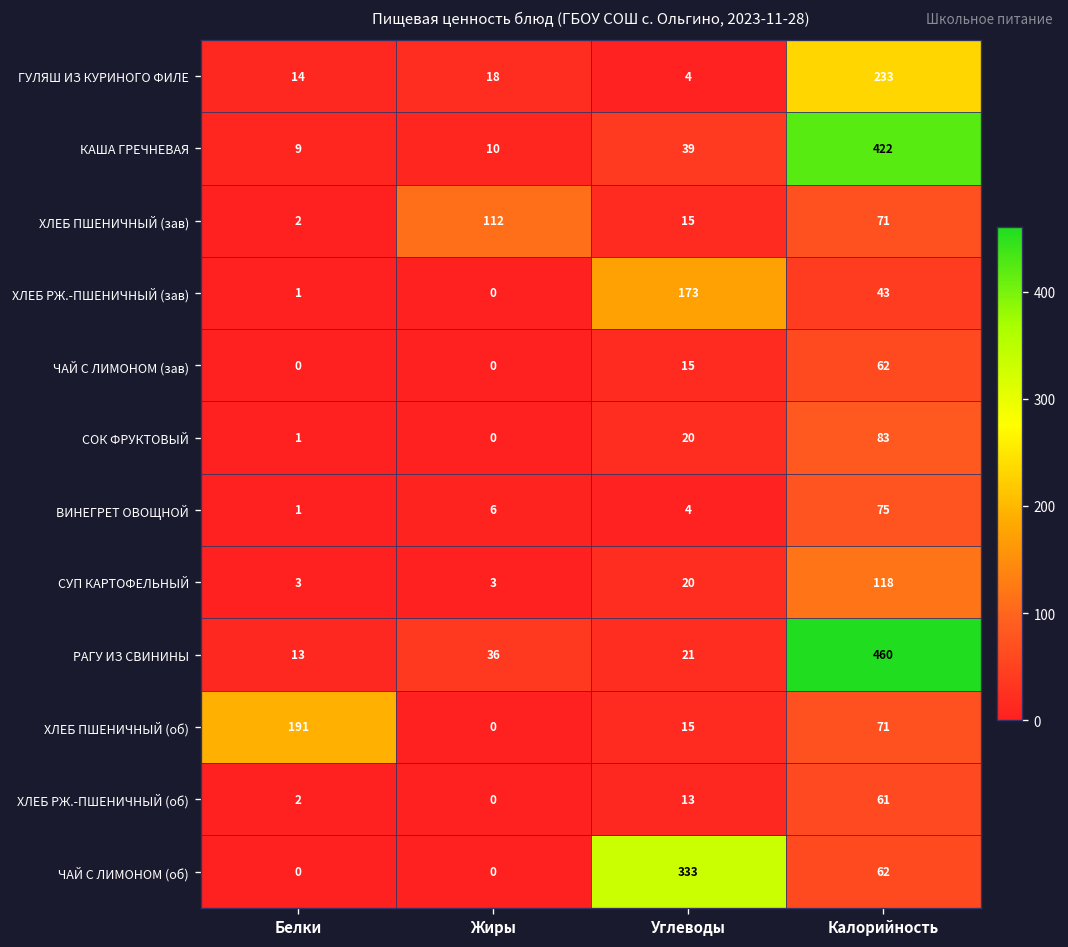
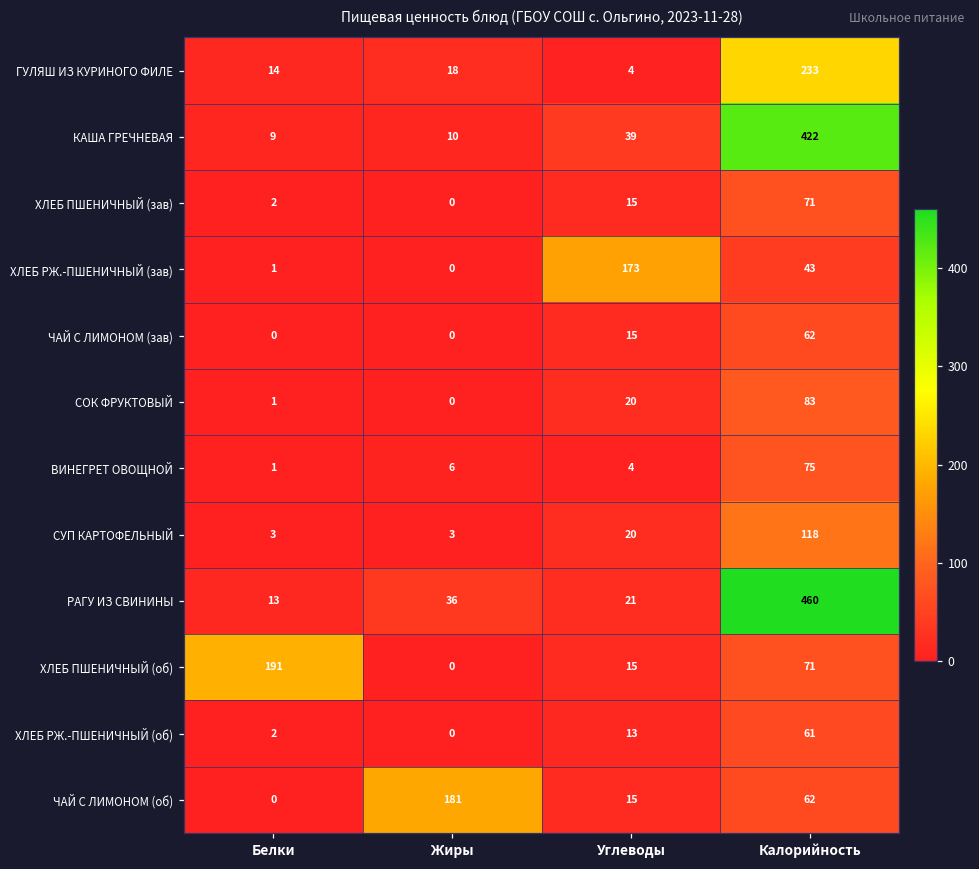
  {
    "ГУЛЯШ ИЗ КУРИНОГО ФИЛЕ": {
      "Белки": 14,
      "Жиры": 18,
      "Углеводы": 4,
      "Калорийность": 233
    },
    "КАША ГРЕЧНЕВАЯ": {
      "Белки": 9,
      "Жиры": 10,
      "Углеводы": 39,
      "Калорийность": 422
    },
    "ХЛЕБ ПШЕНИЧНЫЙ (зав)": {
      "Белки": 2,
-     "Жиры": 112,
+     "Жиры": 0,
      "Углеводы": 15,
      "Калорийность": 71
    },
    "ХЛЕБ РЖ.-ПШЕНИЧНЫЙ (зав)": {
      "Белки": 1,
      "Жиры": 0,
      "Углеводы": 173,
      "Калорийность": 43
    },
    "ЧАЙ С ЛИМОНОМ (зав)": {
      "Белки": 0,
      "Жиры": 0,
      "Углеводы": 15,
      "Калорийность": 62
    },
    "СОК ФРУКТОВЫЙ": {
      "Белки": 1,
      "Жиры": 0,
      "Углеводы": 20,
      "Калорийность": 83
    },
    "ВИНЕГРЕТ ОВОЩНОЙ": {
      "Белки": 1,
      "Жиры": 6,
      "Углеводы": 4,
      "Калорийность": 75
    },
    "СУП КАРТОФЕЛЬНЫЙ": {
      "Белки": 3,
      "Жиры": 3,
      "Углеводы": 20,
      "Калорийность": 118
    },
    "РАГУ ИЗ СВИНИНЫ": {
      "Белки": 13,
      "Жиры": 36,
      "Углеводы": 21,
      "Калорийность": 460
    },
    "ХЛЕБ ПШЕНИЧНЫЙ (об)": {
      "Белки": 191,
      "Жиры": 0,
      "Углеводы": 15,
      "Калорийность": 71
    },
    "ХЛЕБ РЖ.-ПШЕНИЧНЫЙ (об)": {
      "Белки": 2,
      "Жиры": 0,
      "Углеводы": 13,
      "Калорийность": 61
    },
    "ЧАЙ С ЛИМОНОМ (об)": {
      "Белки": 0,
-     "Жиры": 0,
-     "Углеводы": 333,
+     "Жиры": 181,
+     "Углеводы": 15,
      "Калорийность": 62
    }
  }
